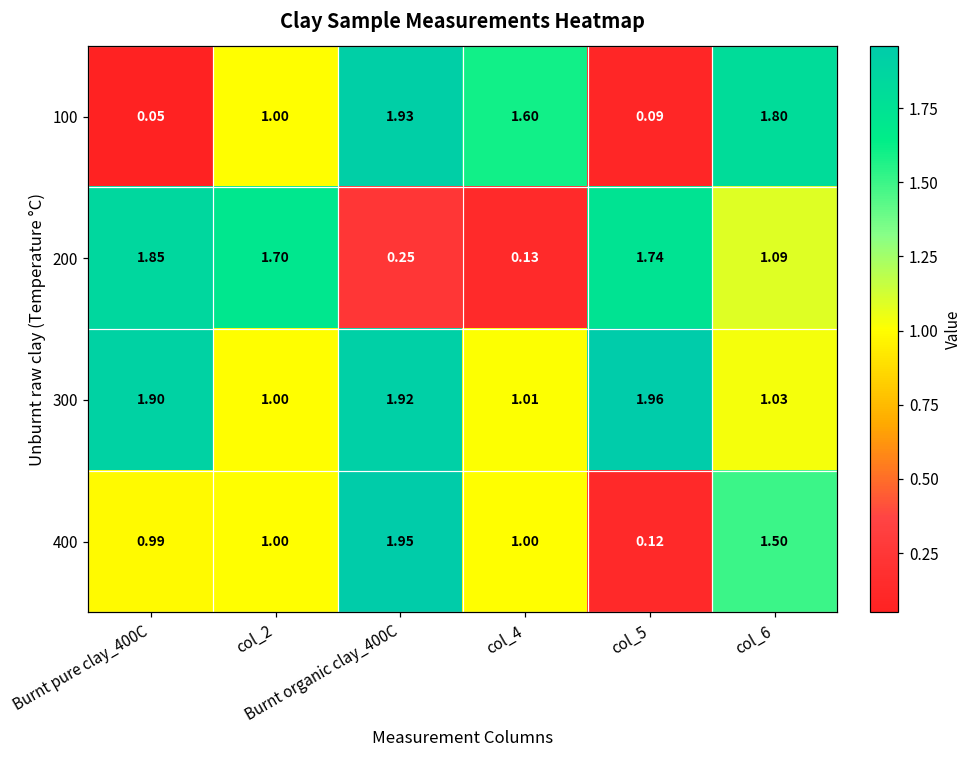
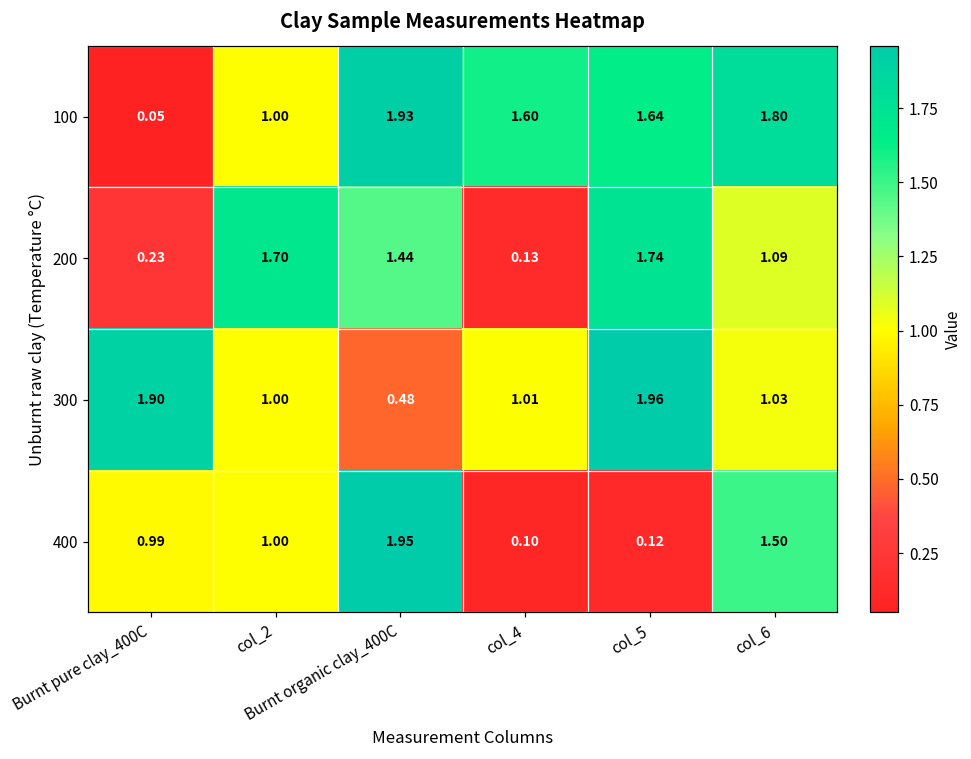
  {
    "100": {
      "Burnt pure clay_400C": 0.05,
      "col_2": 1.00,
      "Burnt organic clay_400C": 1.93,
      "col_4": 1.60,
-     "col_5": 0.09,
+     "col_5": 1.64,
      "col_6": 1.80
    },
    "200": {
-     "Burnt pure clay_400C": 1.85,
+     "Burnt pure clay_400C": 0.23,
      "col_2": 1.70,
-     "Burnt organic clay_400C": 0.25,
+     "Burnt organic clay_400C": 1.44,
      "col_4": 0.13,
      "col_5": 1.74,
      "col_6": 1.09
    },
    "300": {
      "Burnt pure clay_400C": 1.90,
      "col_2": 1.00,
-     "Burnt organic clay_400C": 1.92,
+     "Burnt organic clay_400C": 0.48,
      "col_4": 1.01,
      "col_5": 1.96,
      "col_6": 1.03
    },
    "400": {
      "Burnt pure clay_400C": 0.99,
      "col_2": 1.00,
      "Burnt organic clay_400C": 1.95,
-     "col_4": 1.00,
+     "col_4": 0.10,
      "col_5": 0.12,
      "col_6": 1.50
    }
  }
